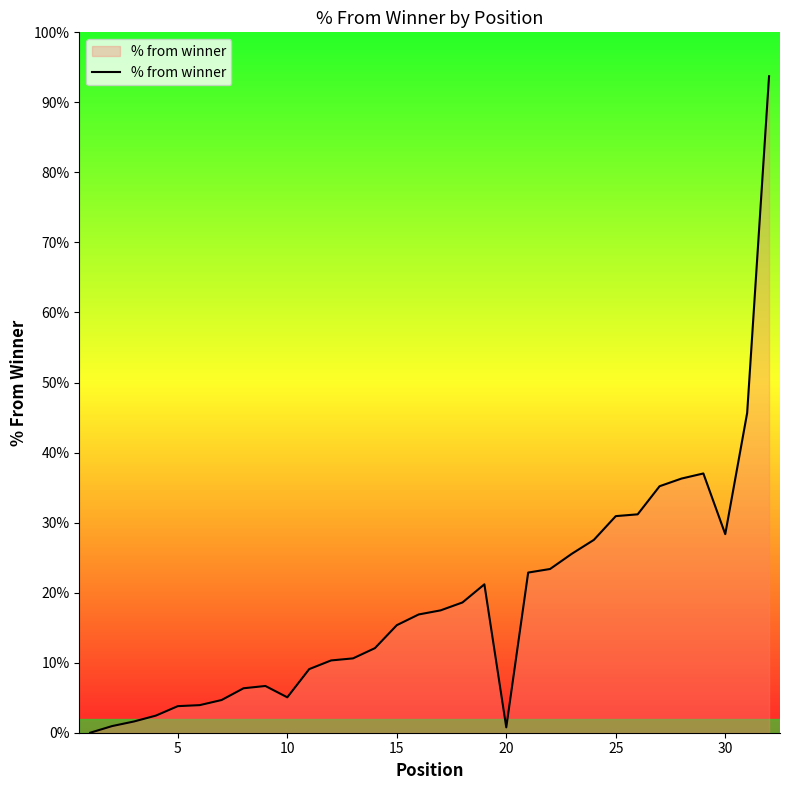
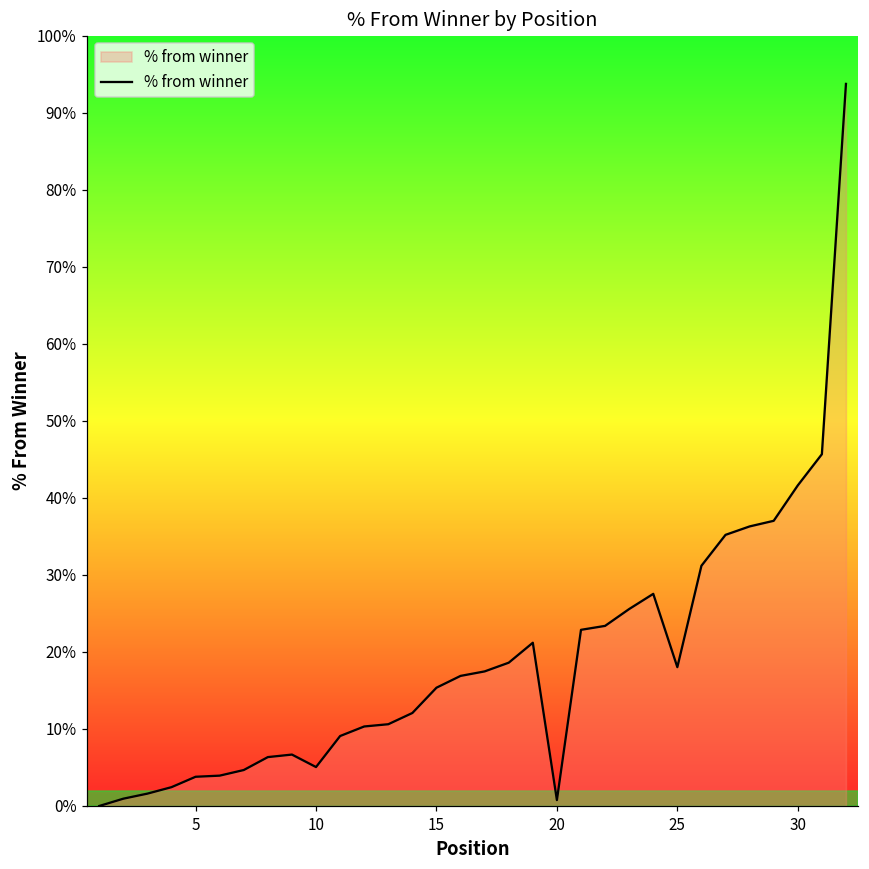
  {
    "5": "4%",
    "10": "5%",
    "15": "15%",
-   "25": "31%",
-   "30": "28%"
+   "25": "18%",
+   "30": "42%"
  }
